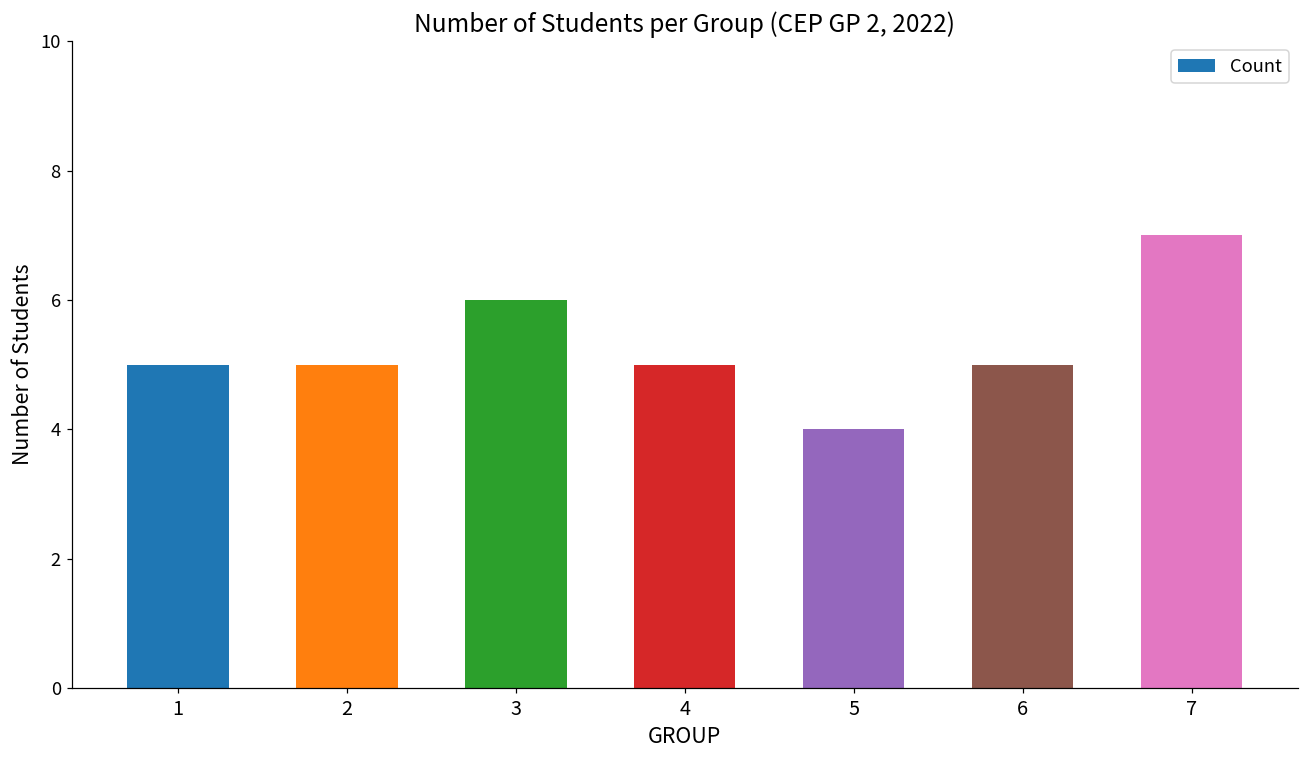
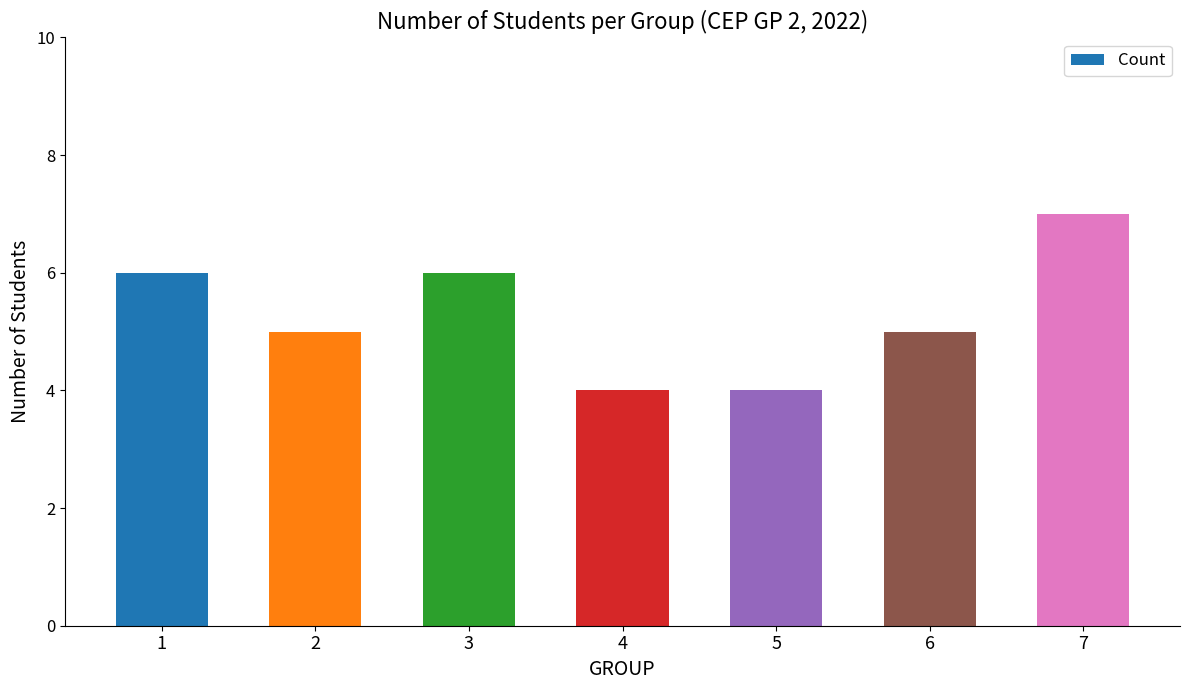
  {
-   "1": 5,
+   "1": 6,
    "2": 5,
    "3": 6,
-   "4": 5,
+   "4": 4,
    "5": 4,
    "6": 5,
    "7": 7
  }
